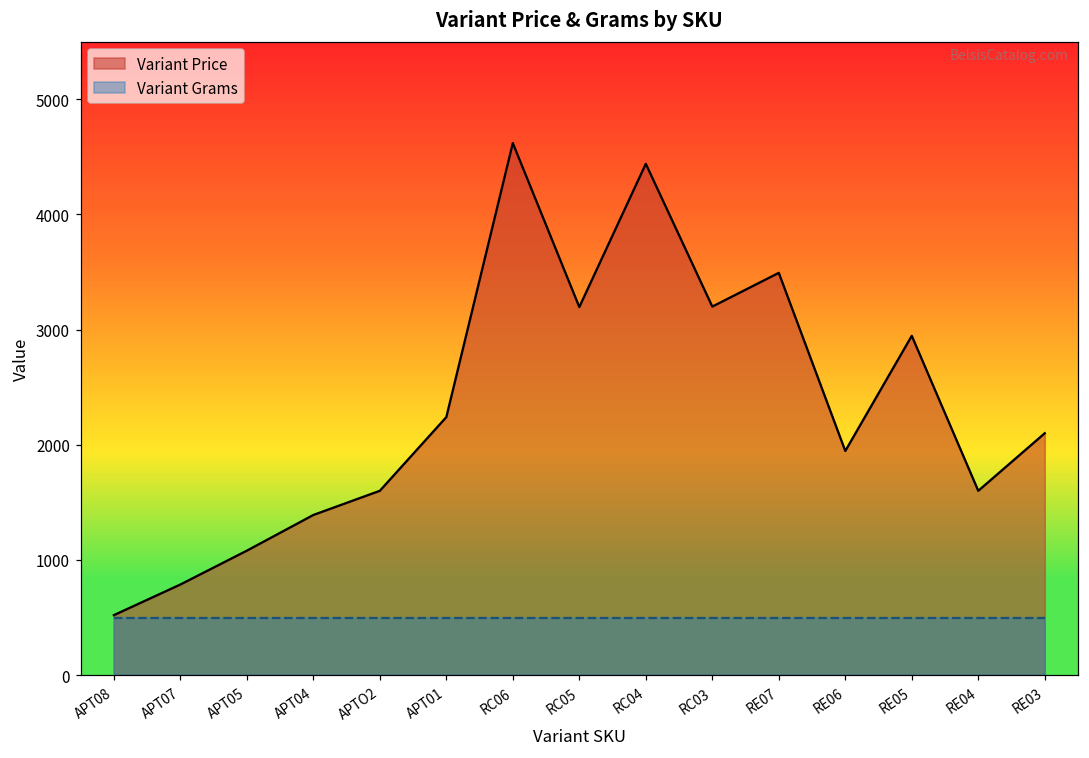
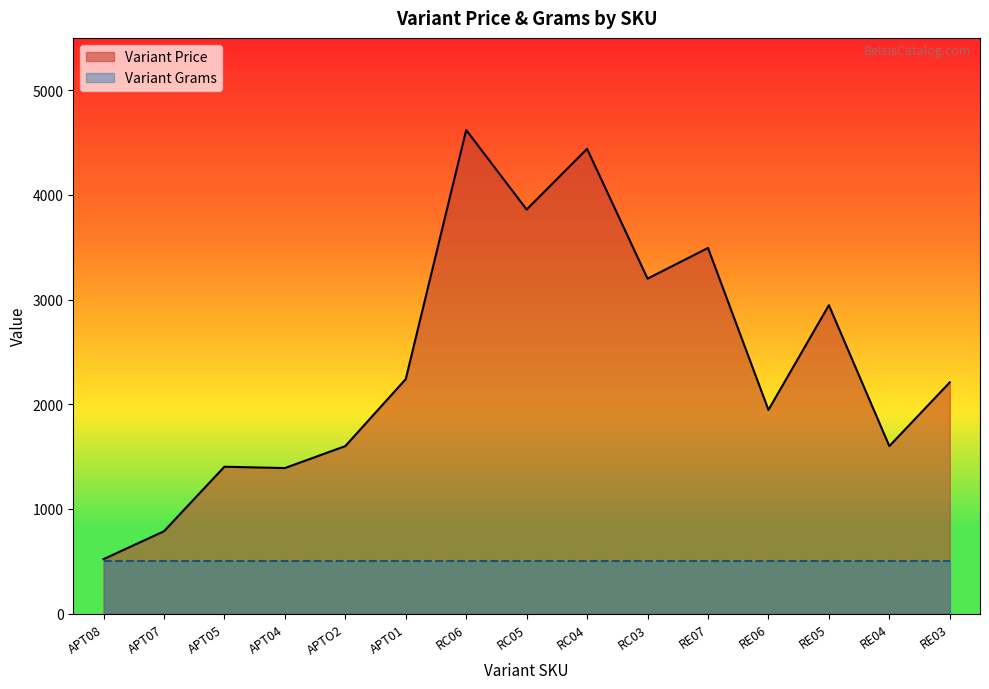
  {
    "Variant Price": {
      "APT07": 790,
-     "APT05": 1080,
+     "APT05": 1400,
      "APT04": 1390,
      "APTO2": 1600,
      "APT01": 2240,
      "RC06": 4620,
-     "RC05": 3200,
+     "RC05": 3860,
      "RC04": 4440,
      "RC03": 3200,
      "RE07": 3490,
      "RE06": 1950,
      "RE05": 2950,
      "RE04": 1600,
-     "RE03": 2100
+     "RE03": 2210
    },
    "Variant Grams": {
      "APT07": 500,
      "APT05": 500,
      "APT04": 500,
      "APTO2": 500,
      "APT01": 500,
      "RC06": 500,
      "RC05": 500,
      "RC04": 500,
      "RC03": 500,
      "RE07": 500,
      "RE06": 500,
      "RE05": 500,
      "RE04": 500,
      "RE03": 500
    }
  }
